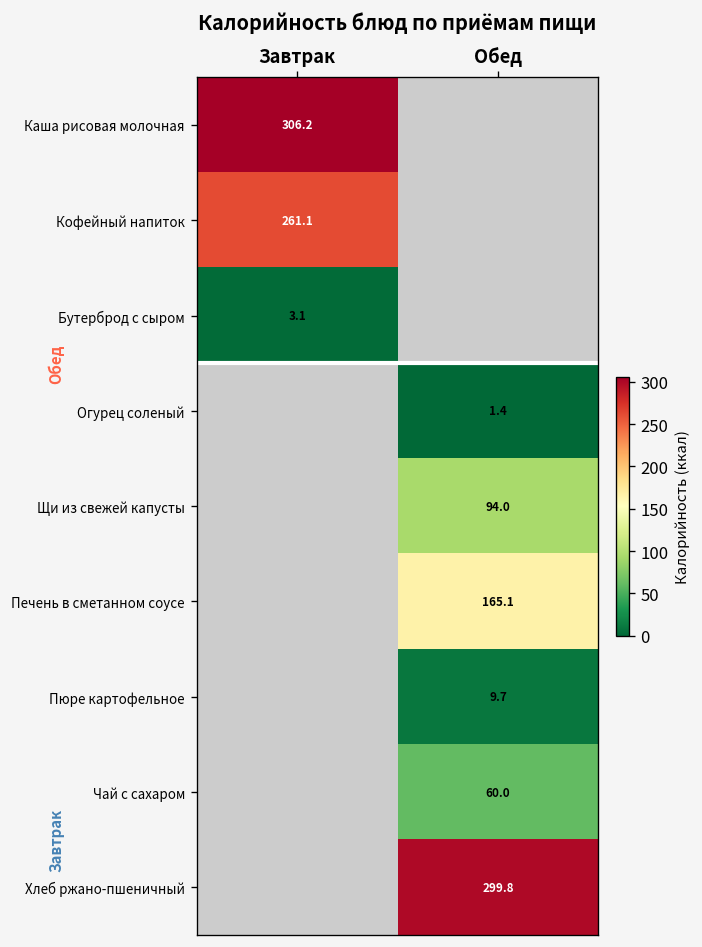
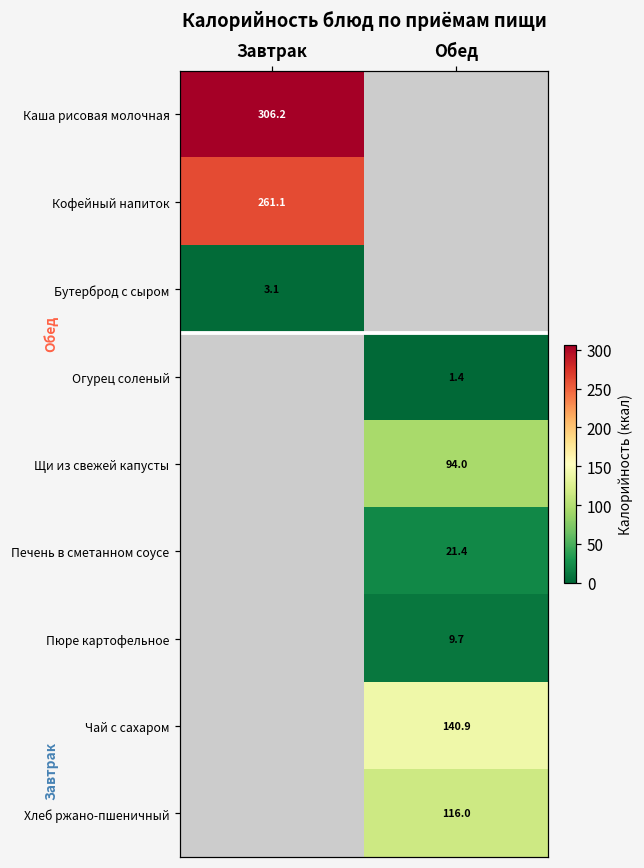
  {
    "Каша рисовая молочная": {
      "Завтрак": 306.2
    },
    "Кофейный напиток": {
      "Завтрак": 261.1
    },
    "Бутерброд с сыром": {
      "Завтрак": 3.1
    },
    "Огурец соленый": {
      "Обед": 1.4
    },
    "Щи из свежей капусты": {
      "Обед": 94.0
    },
    "Печень в сметанном соусе": {
-     "Обед": 165.1
+     "Обед": 21.4
    },
    "Пюре картофельное": {
      "Обед": 9.7
    },
    "Чай с сахаром": {
-     "Обед": 60.0
+     "Обед": 140.9
    },
    "Хлеб ржано-пшеничный": {
-     "Обед": 299.8
+     "Обед": 116.0
    }
  }
